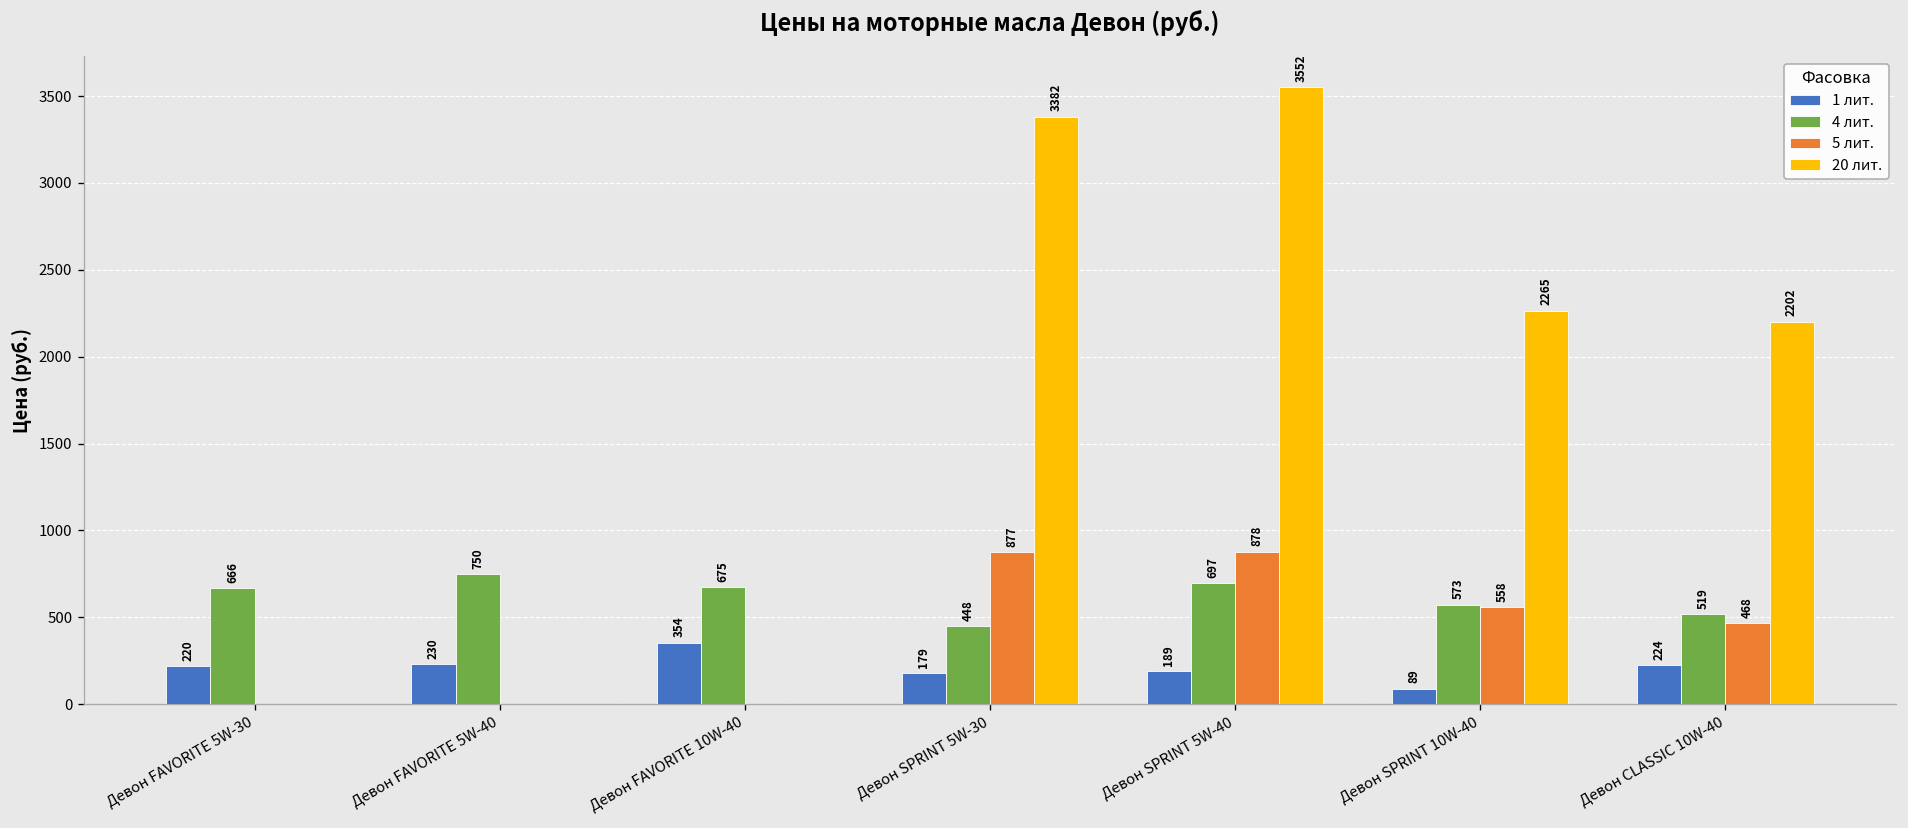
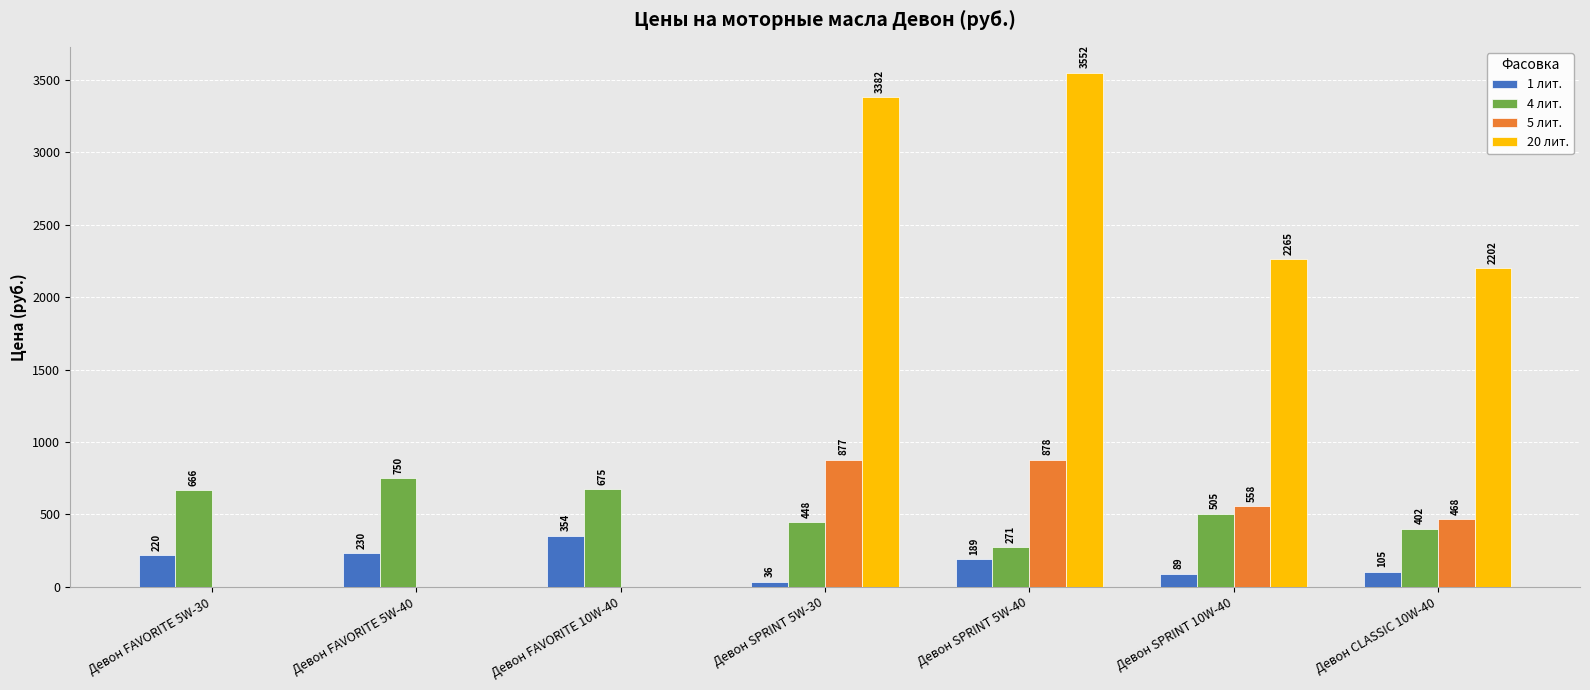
  {
    "1 лит.": {
      "Девон FAVORITE 5W-30": 220,
      "Девон FAVORITE 5W-40": 230,
      "Девон FAVORITE 10W-40": 354,
-     "Девон SPRINT 5W-30": 179,
+     "Девон SPRINT 5W-30": 36,
      "Девон SPRINT 5W-40": 189,
      "Девон SPRINT 10W-40": 89,
-     "Девон CLASSIC 10W-40": 224
+     "Девон CLASSIC 10W-40": 105
    },
    "4 лит.": {
      "Девон FAVORITE 5W-30": 666,
      "Девон FAVORITE 5W-40": 750,
      "Девон FAVORITE 10W-40": 675,
      "Девон SPRINT 5W-30": 448,
-     "Девон SPRINT 5W-40": 697,
-     "Девон SPRINT 10W-40": 573,
-     "Девон CLASSIC 10W-40": 519
+     "Девон SPRINT 5W-40": 271,
+     "Девон SPRINT 10W-40": 505,
+     "Девон CLASSIC 10W-40": 402
    }
  }
